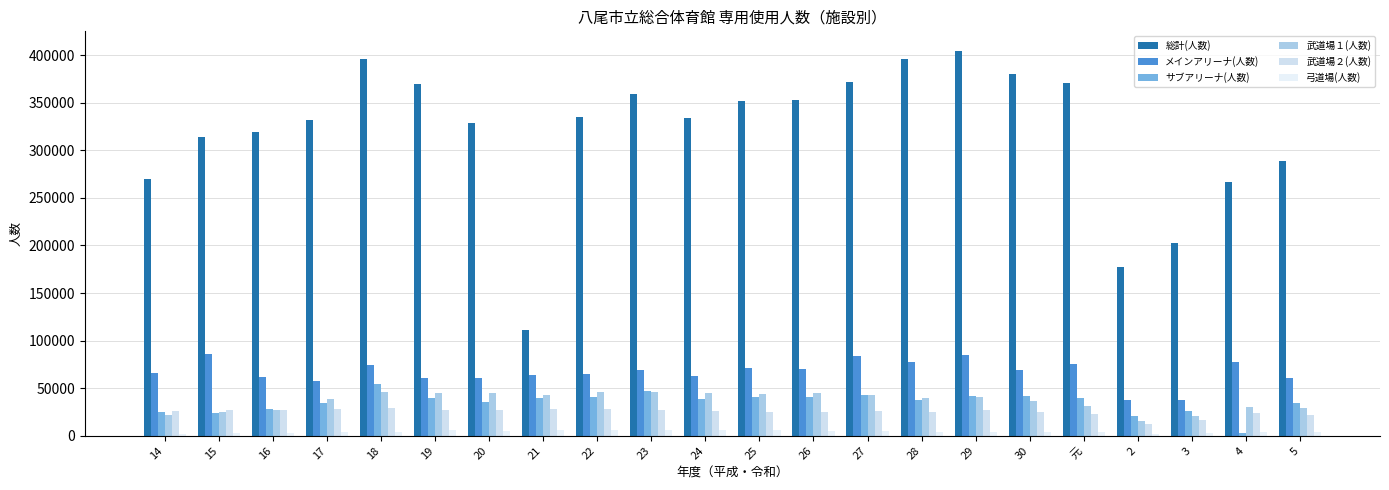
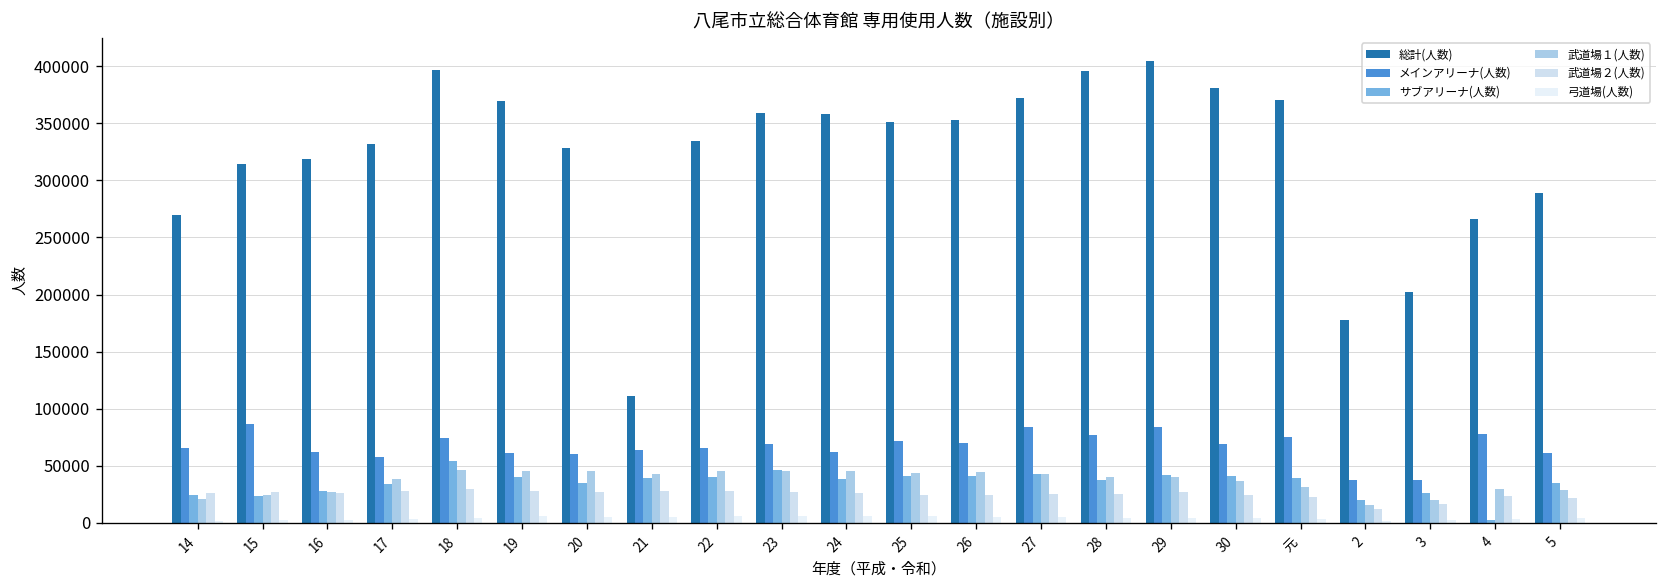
  {
    "総計(人数)": {
      "14": 270000,
      "15": 310000,
      "16": 320000,
      "17": 330000,
      "18": 400000,
      "19": 370000,
      "20": 330000,
      "21": 110000,
      "22": 330000,
      "23": 360000,
-     "24": 330000,
+     "24": 360000,
      "25": 350000,
      "26": 350000,
      "27": 370000,
      "28": 400000,
      "29": 400000,
      "30": 380000,
      "元": 370000,
      "2": 180000,
      "3": 200000,
      "4": 270000,
      "5": 290000
    }
  }
